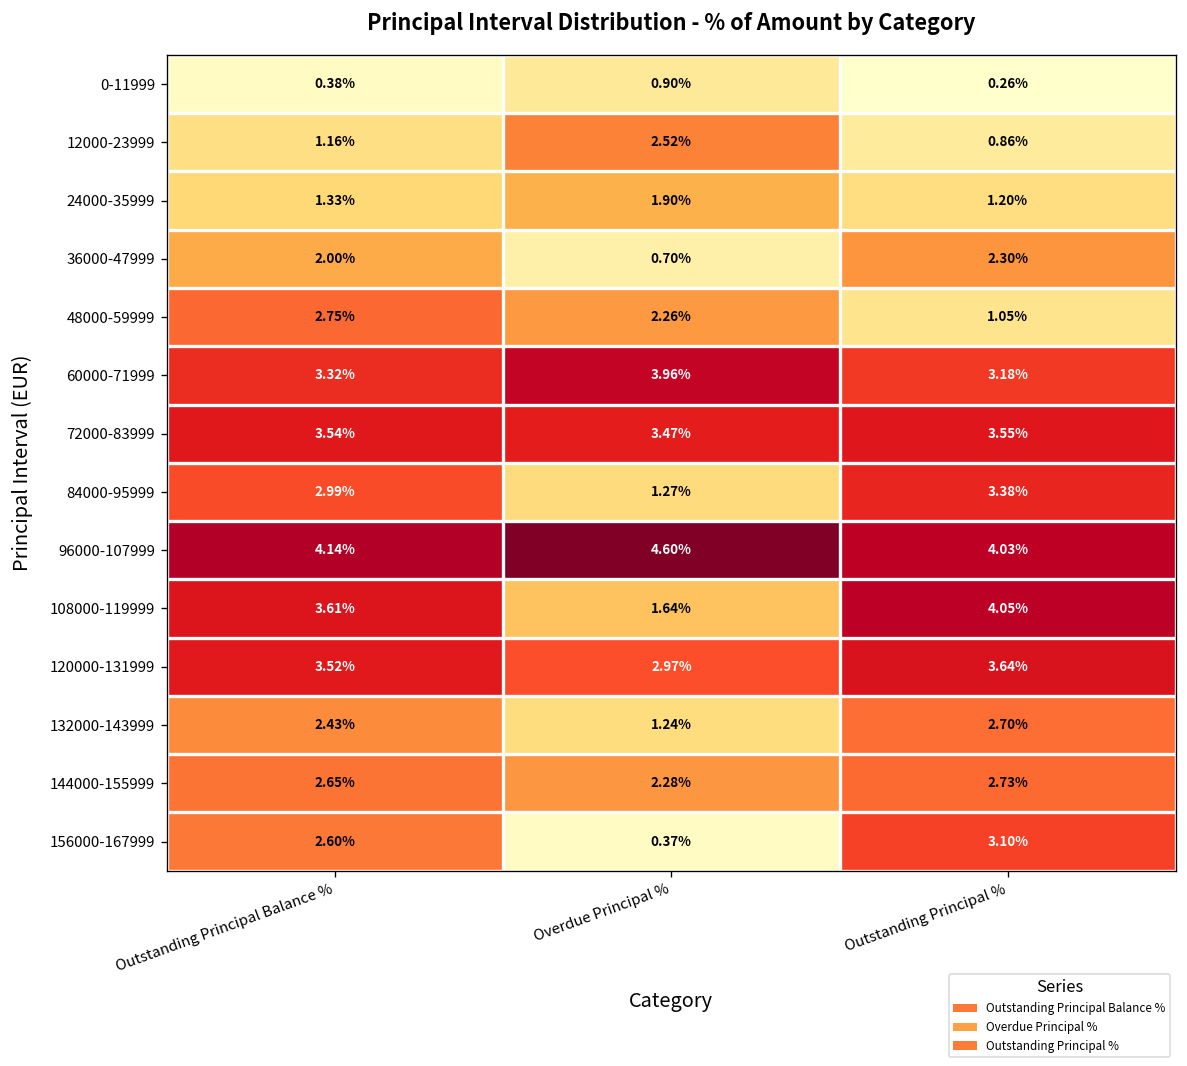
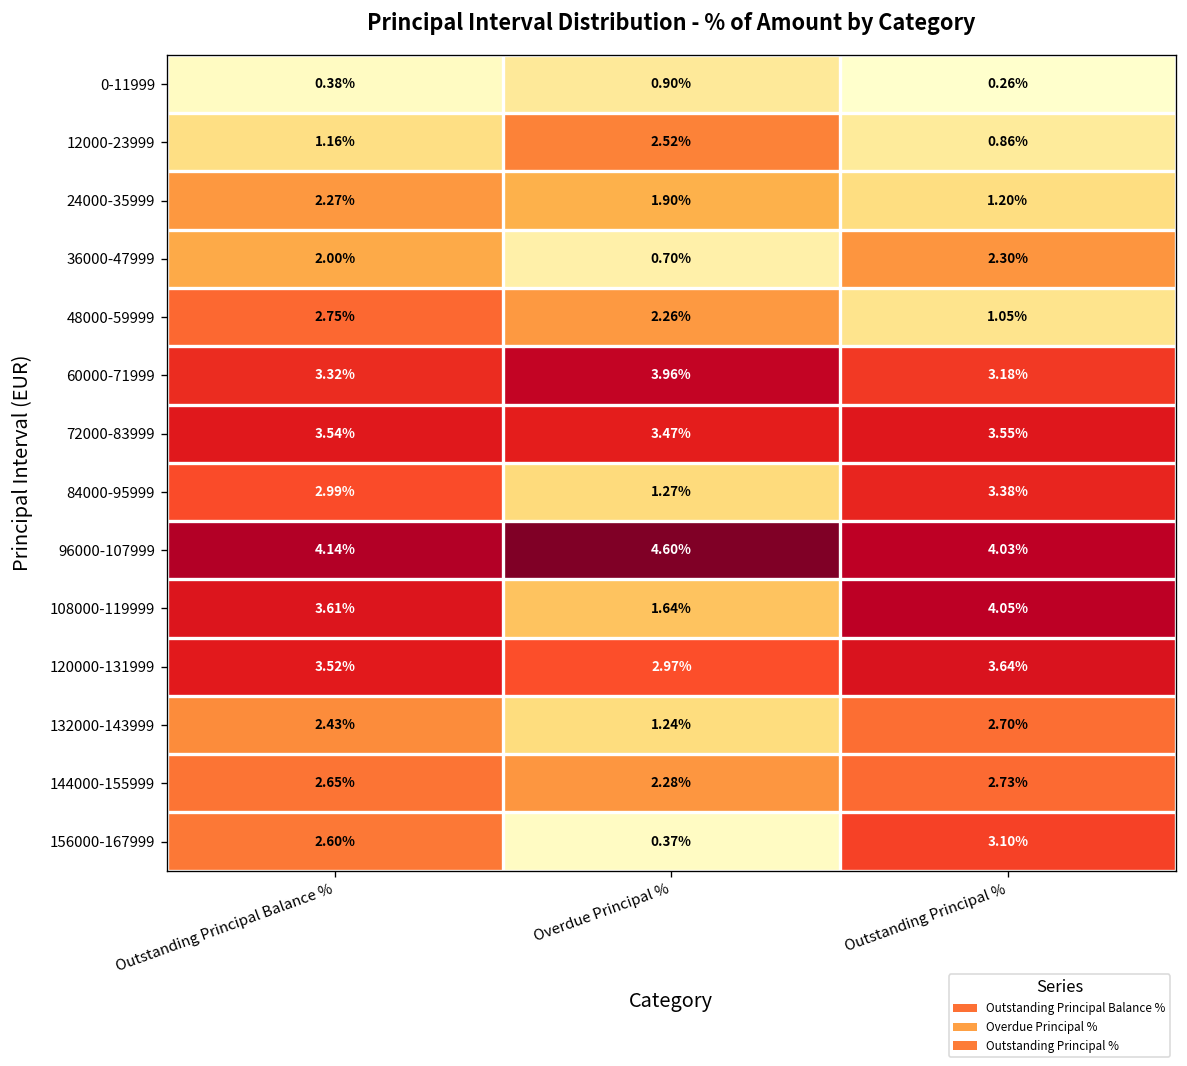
  {
    "0-11999": {
      "Outstanding Principal Balance %": "0.38%",
      "Overdue Principal %": "0.90%",
      "Outstanding Principal %": "0.26%"
    },
    "12000-23999": {
      "Outstanding Principal Balance %": "1.16%",
      "Overdue Principal %": "2.52%",
      "Outstanding Principal %": "0.86%"
    },
    "24000-35999": {
-     "Outstanding Principal Balance %": "1.33%",
+     "Outstanding Principal Balance %": "2.27%",
      "Overdue Principal %": "1.90%",
      "Outstanding Principal %": "1.20%"
    },
    "36000-47999": {
      "Outstanding Principal Balance %": "2.00%",
      "Overdue Principal %": "0.70%",
      "Outstanding Principal %": "2.30%"
    },
    "48000-59999": {
      "Outstanding Principal Balance %": "2.75%",
      "Overdue Principal %": "2.26%",
      "Outstanding Principal %": "1.05%"
    },
    "60000-71999": {
      "Outstanding Principal Balance %": "3.32%",
      "Overdue Principal %": "3.96%",
      "Outstanding Principal %": "3.18%"
    },
    "72000-83999": {
      "Outstanding Principal Balance %": "3.54%",
      "Overdue Principal %": "3.47%",
      "Outstanding Principal %": "3.55%"
    },
    "84000-95999": {
      "Outstanding Principal Balance %": "2.99%",
      "Overdue Principal %": "1.27%",
      "Outstanding Principal %": "3.38%"
    },
    "96000-107999": {
      "Outstanding Principal Balance %": "4.14%",
      "Overdue Principal %": "4.60%",
      "Outstanding Principal %": "4.03%"
    },
    "108000-119999": {
      "Outstanding Principal Balance %": "3.61%",
      "Overdue Principal %": "1.64%",
      "Outstanding Principal %": "4.05%"
    },
    "120000-131999": {
      "Outstanding Principal Balance %": "3.52%",
      "Overdue Principal %": "2.97%",
      "Outstanding Principal %": "3.64%"
    },
    "132000-143999": {
      "Outstanding Principal Balance %": "2.43%",
      "Overdue Principal %": "1.24%",
      "Outstanding Principal %": "2.70%"
    },
    "144000-155999": {
      "Outstanding Principal Balance %": "2.65%",
      "Overdue Principal %": "2.28%",
      "Outstanding Principal %": "2.73%"
    },
    "156000-167999": {
      "Outstanding Principal Balance %": "2.60%",
      "Overdue Principal %": "0.37%",
      "Outstanding Principal %": "3.10%"
    }
  }
